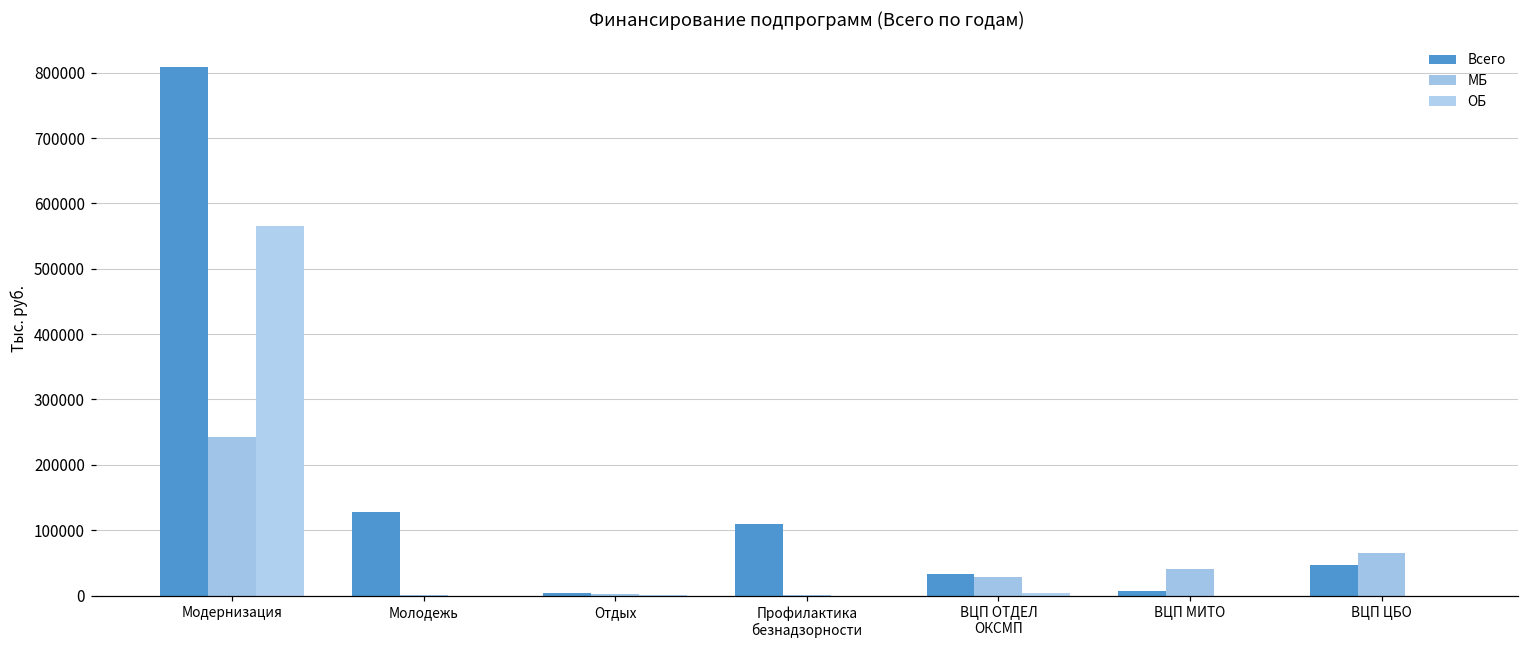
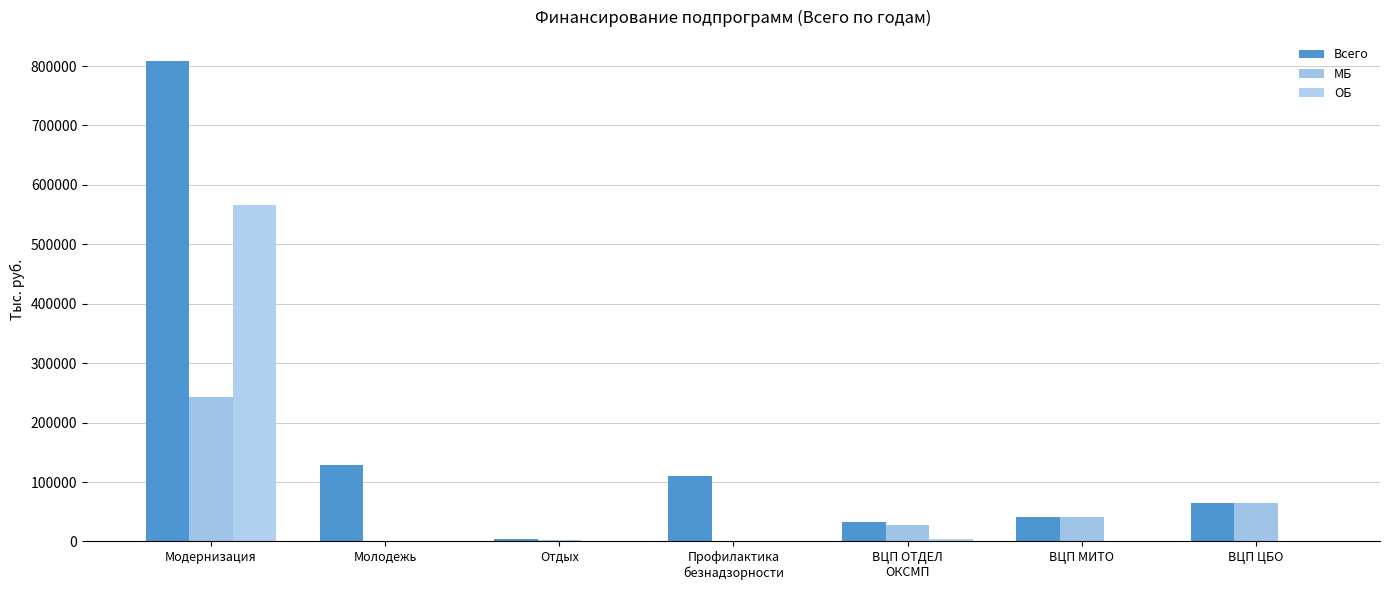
  {
    "Всего": {
      "Модернизация": 810000,
      "Молодежь": 130000,
      "Профилактика безнадзорности": 110000,
      "ВЦП ОТДЕЛ ОКСМП": 30000,
-     "ВЦП МИТО": 10000,
-     "ВЦП ЦБО": 50000
+     "ВЦП МИТО": 40000,
+     "ВЦП ЦБО": 70000
    }
  }
